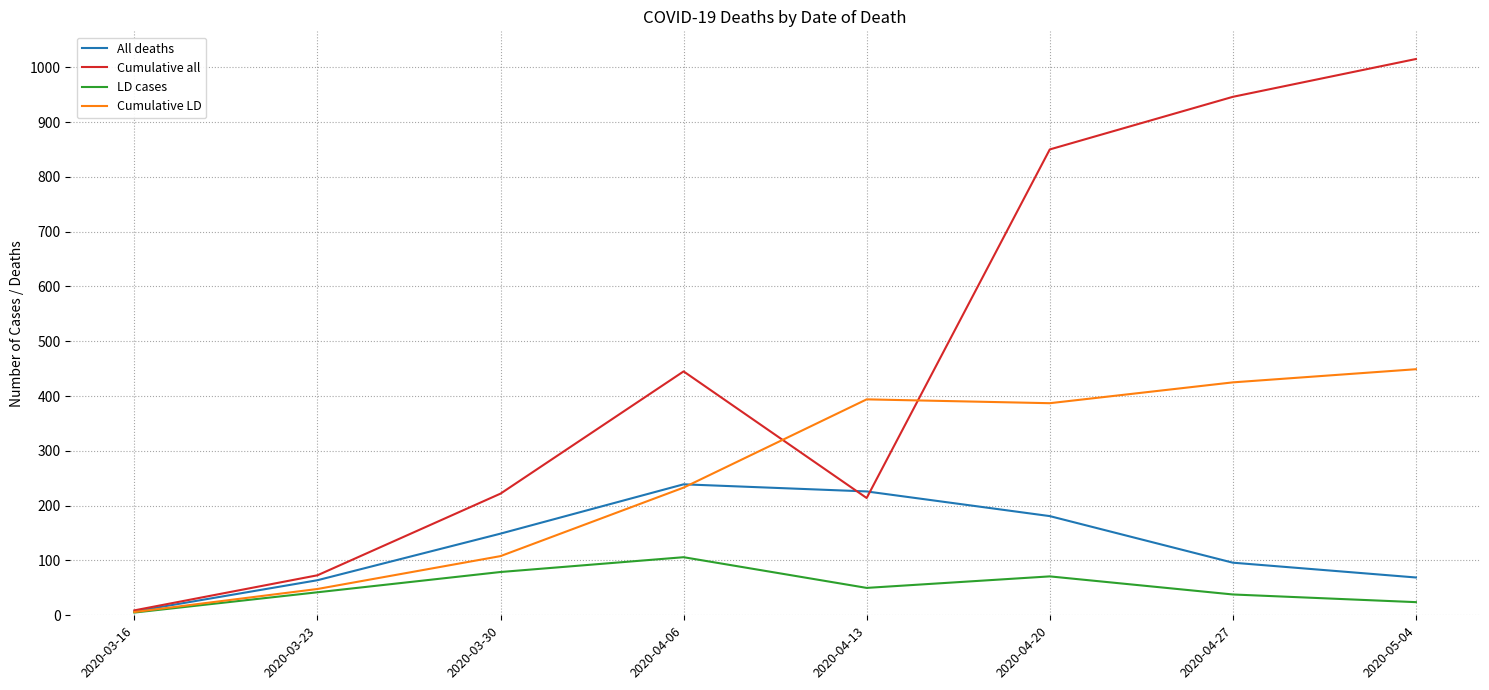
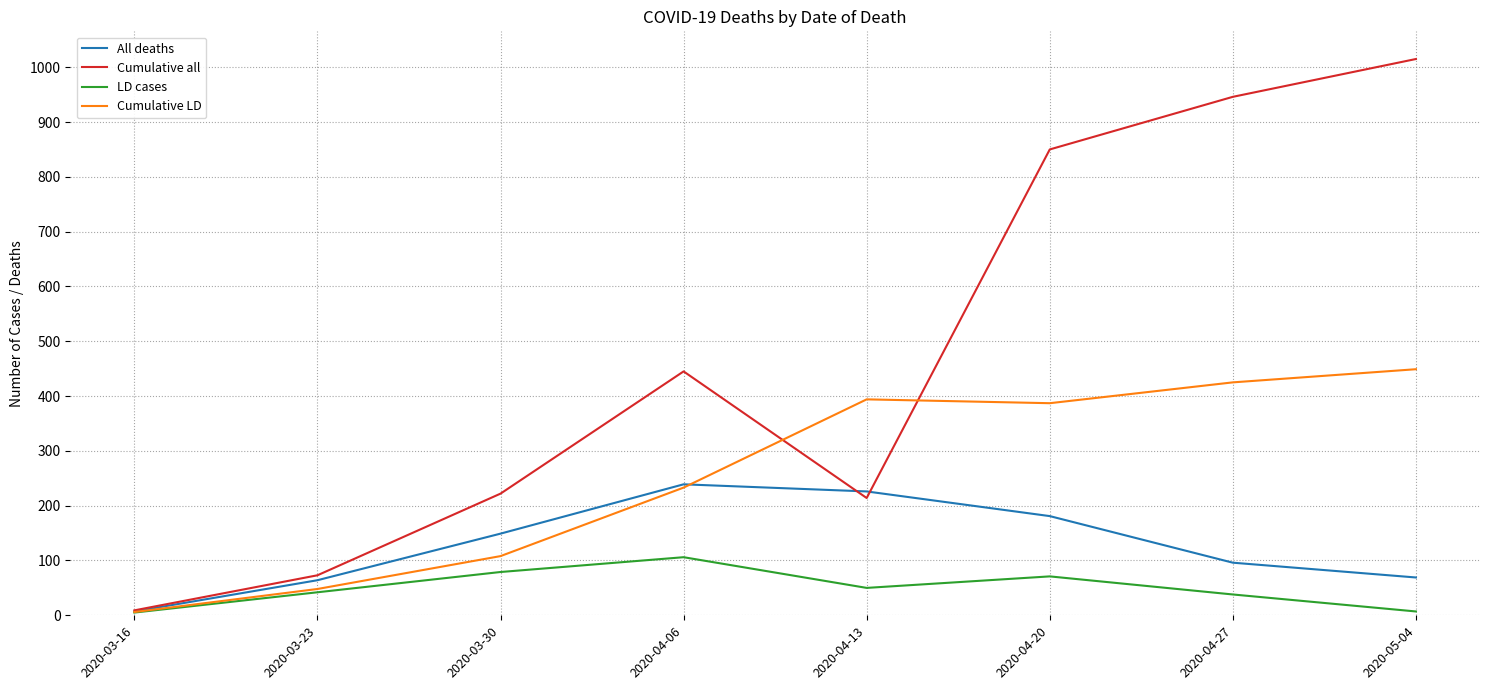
  {
    "All deaths": {
      "2020-03-23": 60,
      "2020-03-30": 150,
      "2020-04-06": 240,
      "2020-04-13": 230,
      "2020-04-20": 180,
      "2020-04-27": 100,
      "2020-05-04": 70
    },
    "Cumulative all": {
      "2020-03-23": 70,
      "2020-03-30": 220,
      "2020-04-06": 450,
      "2020-04-13": 210,
      "2020-04-20": 850,
      "2020-04-27": 950,
      "2020-05-04": 1020
    },
    "LD cases": {
      "2020-03-23": 40,
      "2020-03-30": 80,
      "2020-04-06": 110,
      "2020-04-13": 50,
      "2020-04-20": 70,
      "2020-04-27": 40,
-     "2020-05-04": 20
+     "2020-05-04": 10
    },
    "Cumulative LD": {
      "2020-03-23": 50,
      "2020-03-30": 110,
      "2020-04-06": 230,
      "2020-04-13": 390,
      "2020-04-20": 390,
      "2020-04-27": 430,
      "2020-05-04": 450
    }
  }
